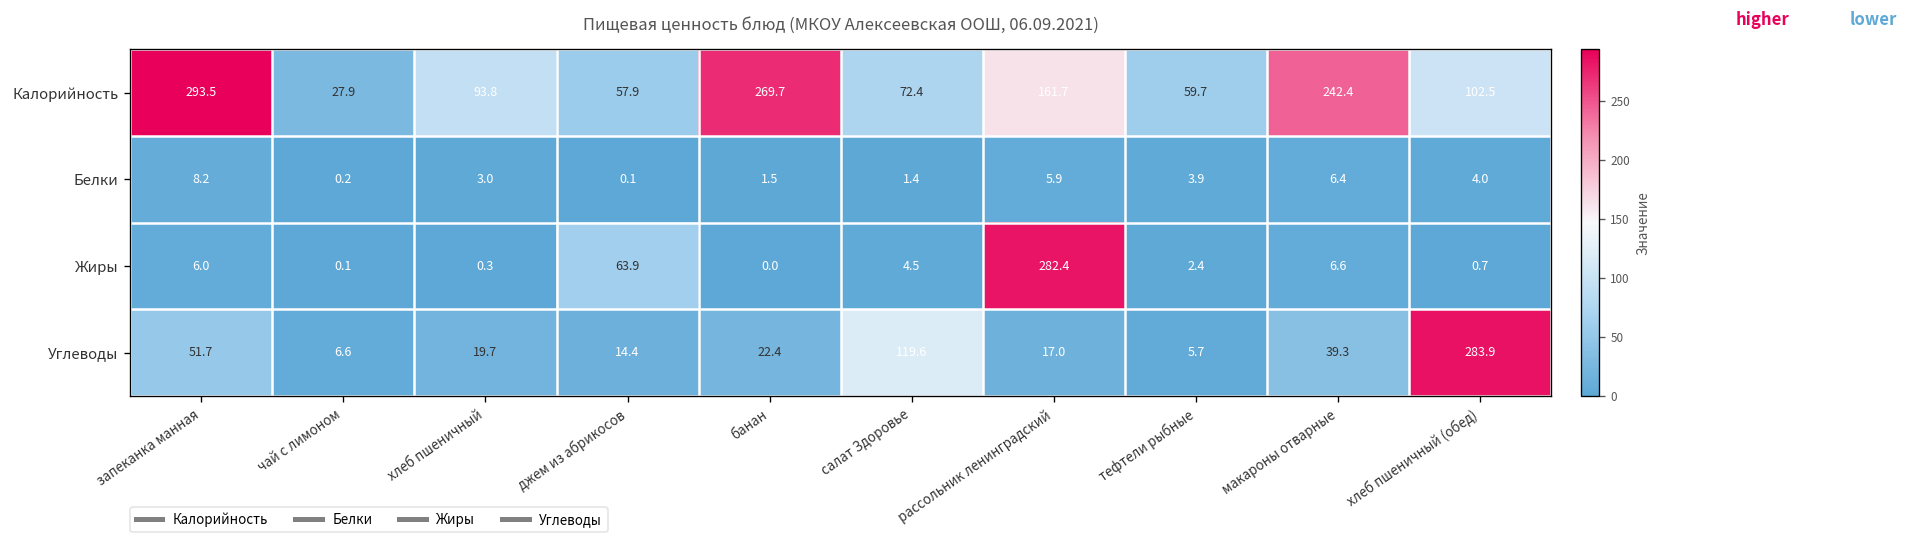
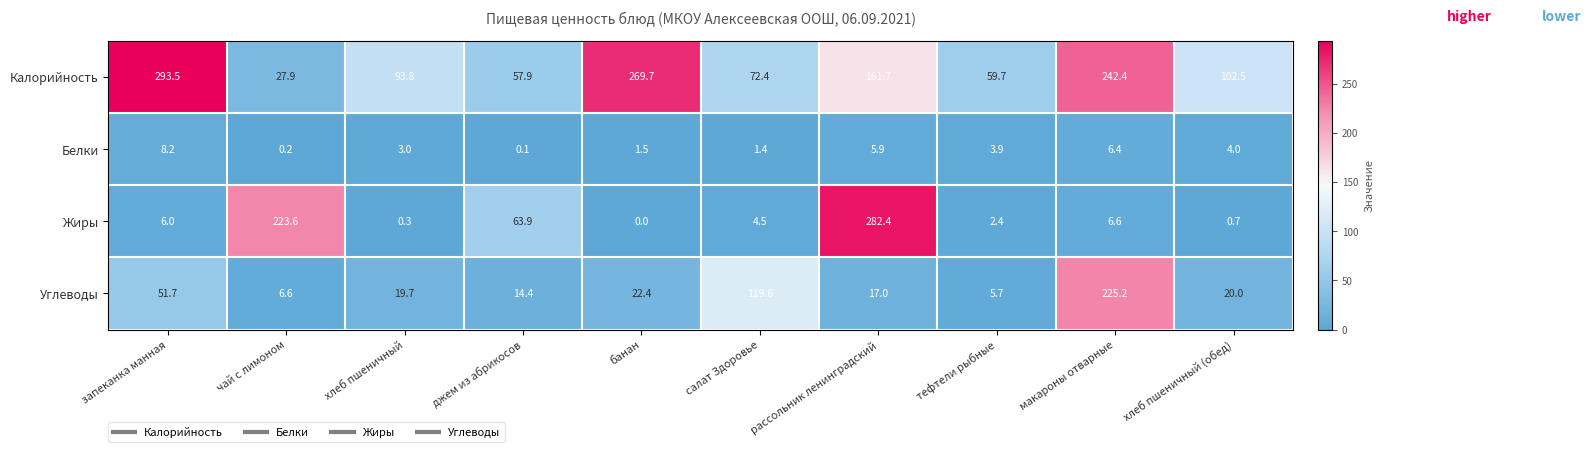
  {
    "Калорийность": {
      "запеканка манная": 293.5,
      "чай с лимоном": 27.9,
      "хлеб пшеничный": 93.8,
      "джем из абрикосов": 57.9,
      "банан": 269.7,
      "салат Здоровье": 72.4,
      "тефтели рыбные": 59.7,
      "макароны отварные": 242.4,
      "хлеб пшеничный (обед)": 102.5
    },
    "Белки": {
      "запеканка манная": 8.2,
      "чай с лимоном": 0.2,
      "хлеб пшеничный": 3.0,
      "джем из абрикосов": 0.1,
      "банан": 1.5,
      "салат Здоровье": 1.4,
      "рассольник ленинградский": 5.9,
      "тефтели рыбные": 3.9,
      "макароны отварные": 6.4,
      "хлеб пшеничный (обед)": 4.0
    },
    "Жиры": {
      "запеканка манная": 6.0,
-     "чай с лимоном": 0.1,
+     "чай с лимоном": 223.6,
      "хлеб пшеничный": 0.3,
      "джем из абрикосов": 63.9,
      "банан": 0.0,
      "салат Здоровье": 4.5,
      "рассольник ленинградский": 282.4,
      "тефтели рыбные": 2.4,
      "макароны отварные": 6.6,
      "хлеб пшеничный (обед)": 0.7
    },
    "Углеводы": {
      "запеканка манная": 51.7,
      "чай с лимоном": 6.6,
      "хлеб пшеничный": 19.7,
      "джем из абрикосов": 14.4,
      "банан": 22.4,
      "рассольник ленинградский": 17.0,
      "тефтели рыбные": 5.7,
-     "макароны отварные": 39.3,
-     "хлеб пшеничный (обед)": 283.9
+     "макароны отварные": 225.2,
+     "хлеб пшеничный (обед)": 20.0
    }
  }
